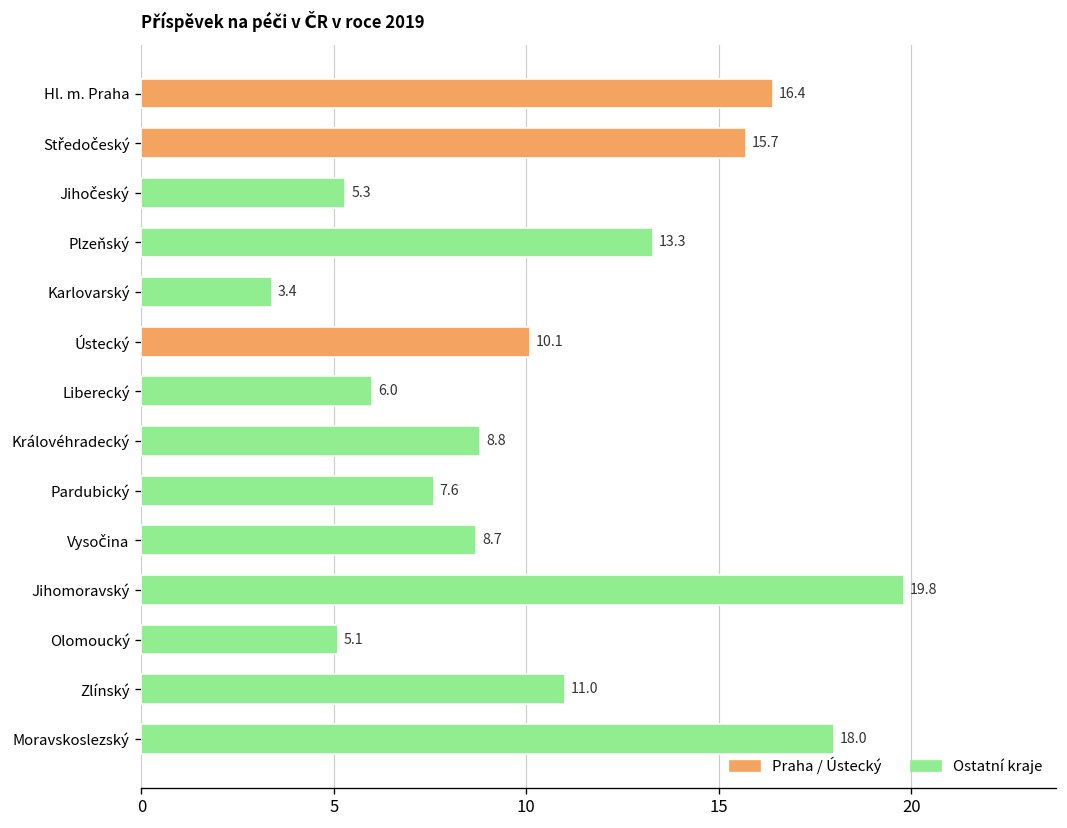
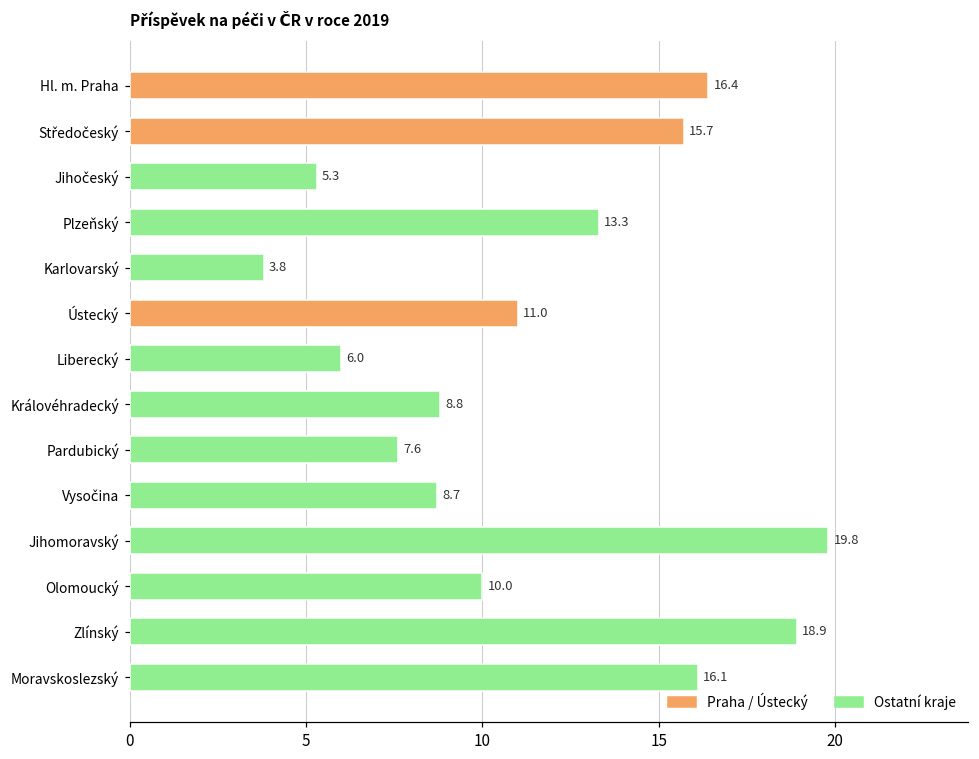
  {
    "Hl. m. Praha": 16.4,
    "Středočeský": 15.7,
    "Jihočeský": 5.3,
    "Plzeňský": 13.3,
-   "Karlovarský": 3.4,
-   "Ústecký": 10.1,
+   "Karlovarský": 3.8,
+   "Ústecký": 11.0,
    "Liberecký": 6.0,
    "Královéhradecký": 8.8,
    "Pardubický": 7.6,
    "Vysočina": 8.7,
    "Jihomoravský": 19.8,
-   "Olomoucký": 5.1,
-   "Zlínský": 11.0,
-   "Moravskoslezský": 18.0
+   "Olomoucký": 10.0,
+   "Zlínský": 18.9,
+   "Moravskoslezský": 16.1
  }
